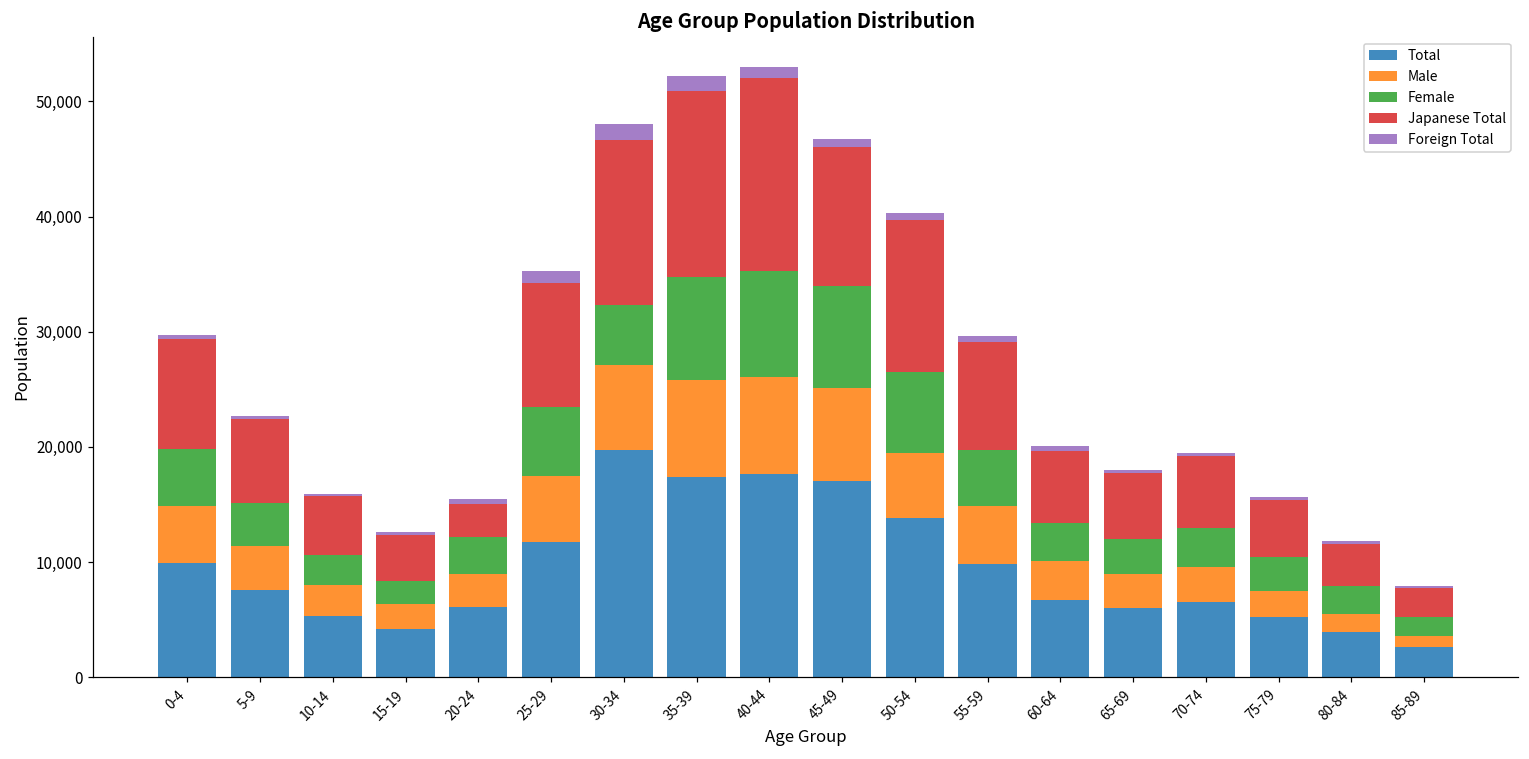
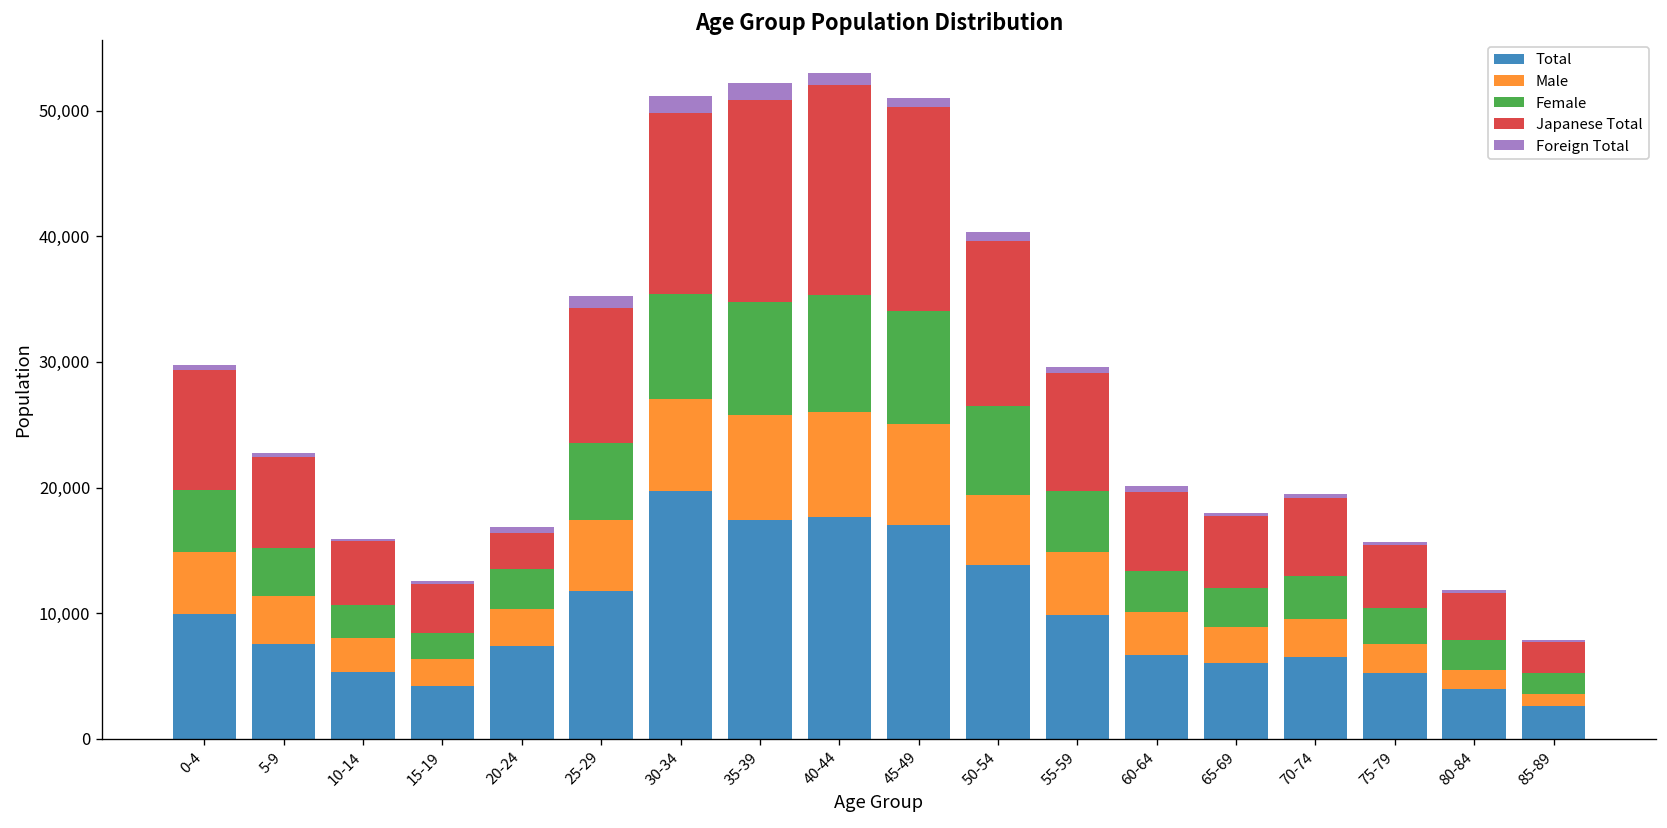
  {
    "Total": {
      "0-4": "9,900",
      "5-9": "7,600",
      "10-14": "5,300",
      "15-19": "4,200",
-     "20-24": "6,100",
+     "20-24": "7,400",
      "25-29": "11,800",
      "30-34": "19,700",
      "35-39": "17,400",
      "40-44": "17,700",
      "45-49": "17,000",
      "50-54": "13,800",
      "55-59": "9,900",
      "60-64": "6,700",
      "65-69": "6,000",
      "70-74": "6,500",
      "75-79": "5,200",
      "80-84": "3,900",
      "85-89": "2,600"
    },
    "Male": {
      "0-4": "5,000",
      "5-9": "3,800",
      "10-14": "2,700",
      "15-19": "2,200",
      "20-24": "2,900",
      "25-29": "5,700",
      "30-34": "7,400",
      "35-39": "8,400",
      "40-44": "8,400",
      "45-49": "8,100",
      "50-54": "5,600",
      "55-59": "5,000",
      "60-64": "3,400",
      "65-69": "2,900",
      "70-74": "3,100",
      "75-79": "2,300",
      "80-84": "1,500",
      "85-89": "900"
    },
    "Female": {
      "0-4": "4,900",
      "5-9": "3,800",
      "10-14": "2,600",
      "15-19": "2,000",
      "20-24": "3,200",
      "25-29": "6,100",
-     "30-34": "5,200",
+     "30-34": "8,400",
      "35-39": "9,000",
      "40-44": "9,300",
      "45-49": "8,900",
      "50-54": "7,100",
      "55-59": "4,900",
      "60-64": "3,300",
      "65-69": "3,100",
      "70-74": "3,400",
      "75-79": "2,900",
      "80-84": "2,400",
      "85-89": "1,700"
    },
    "Japanese Total": {
      "0-4": "9,500",
      "5-9": "7,300",
      "10-14": "5,100",
      "15-19": "4,000",
      "20-24": "2,800",
      "25-29": "10,800",
      "30-34": "14,400",
      "35-39": "16,100",
      "40-44": "16,700",
-     "45-49": "12,000",
+     "45-49": "16,300",
      "50-54": "13,200",
      "55-59": "9,400",
      "60-64": "6,300",
      "65-69": "5,800",
      "70-74": "6,200",
      "75-79": "5,000",
      "80-84": "3,700",
      "85-89": "2,500"
    },
    "Foreign Total": {
      "0-4": "400",
      "5-9": "300",
      "20-24": "500",
      "25-29": "1,000",
      "30-34": "1,300",
      "35-39": "1,300",
      "40-44": "1,000",
      "45-49": "700",
      "50-54": "600",
      "55-59": "500",
      "60-64": "400",
      "65-69": "200",
      "70-74": "300",
      "75-79": "300",
      "80-84": "300"
    }
  }
